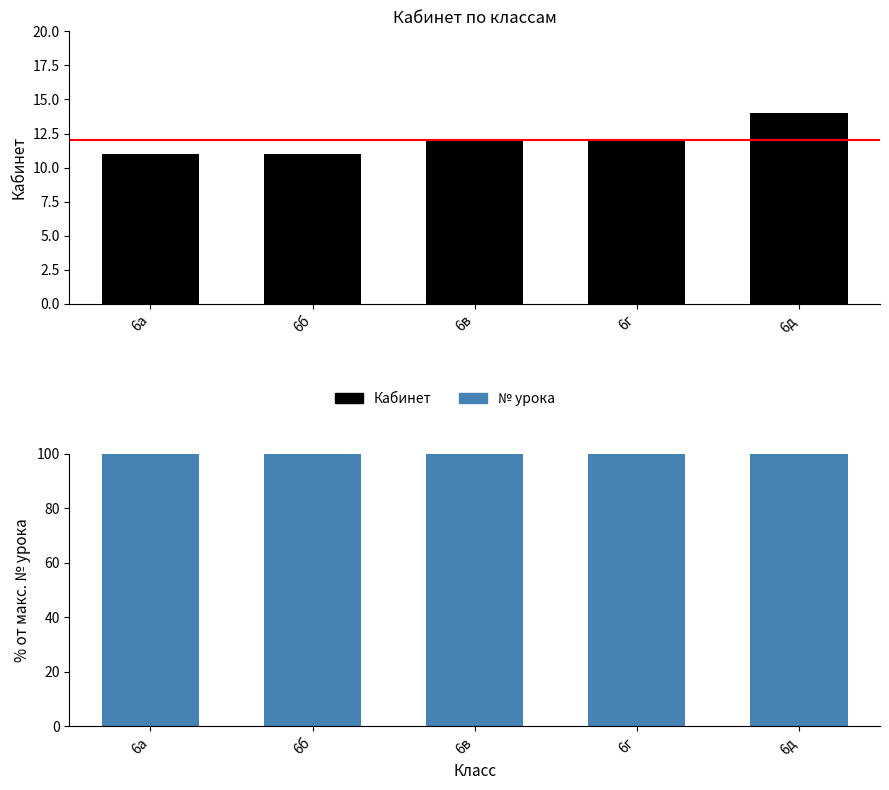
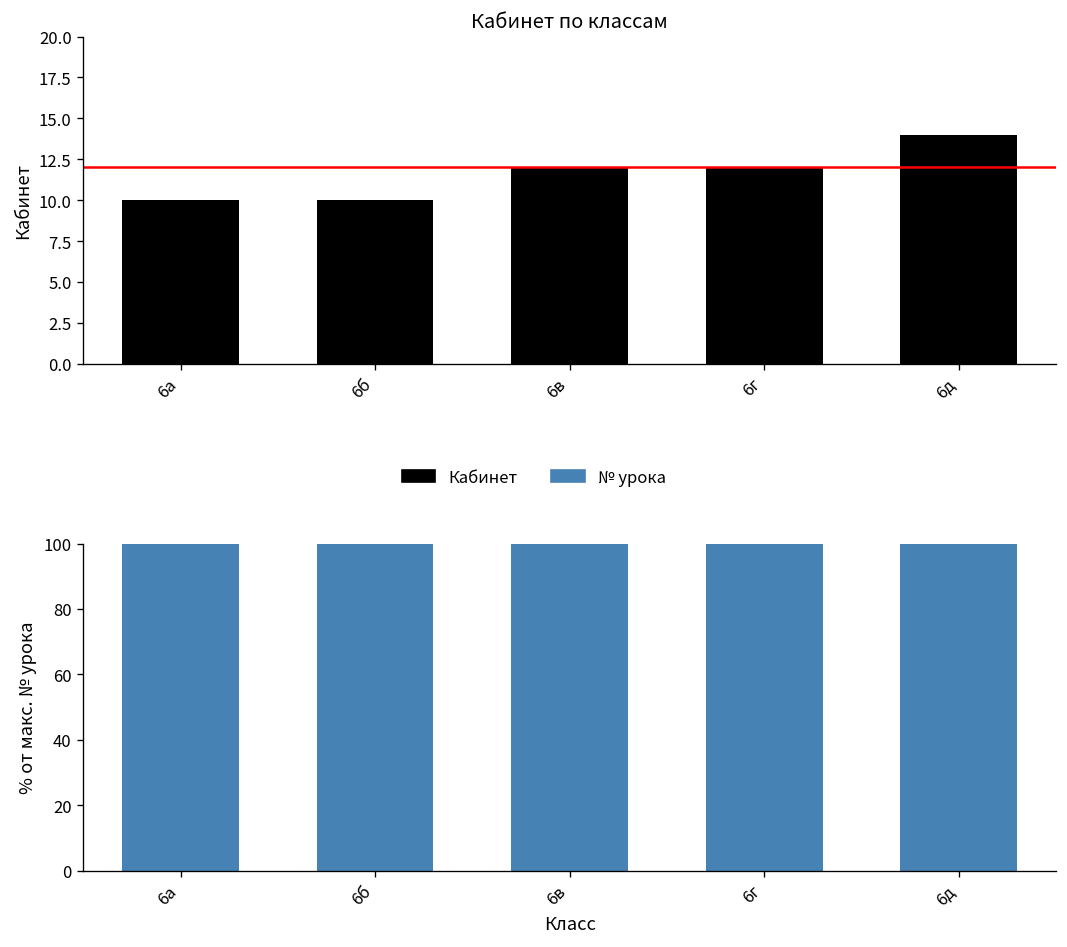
  {
    "Кабинет по классам": {
-     "6а": 11,
-     "6б": 11,
+     "6а": 10,
+     "6б": 10,
      "6в": 12,
      "6г": 12,
      "6д": 14
    }
  }
